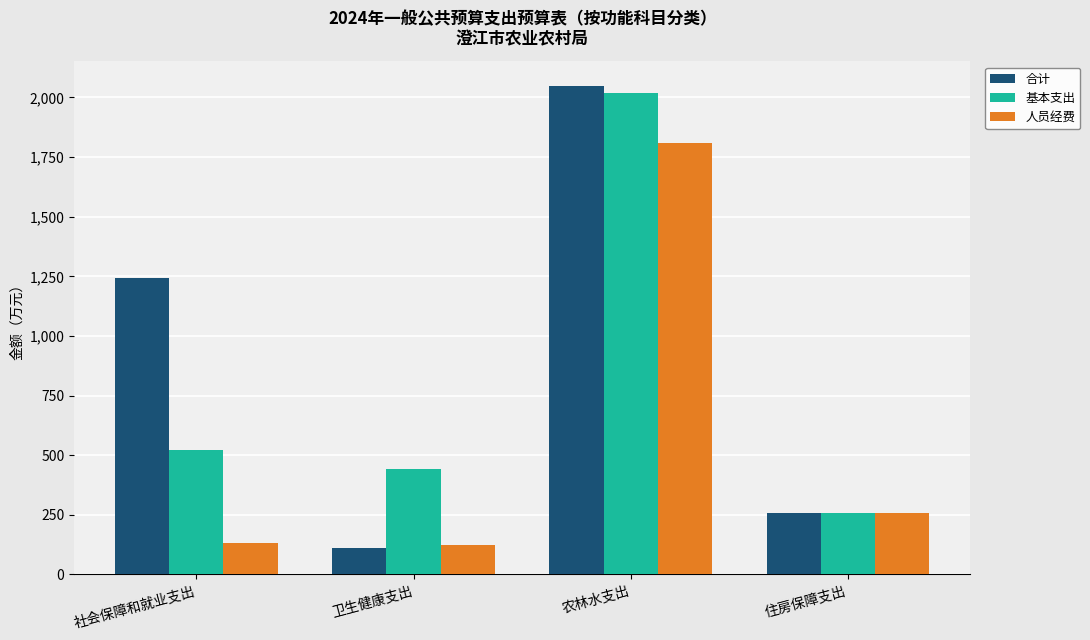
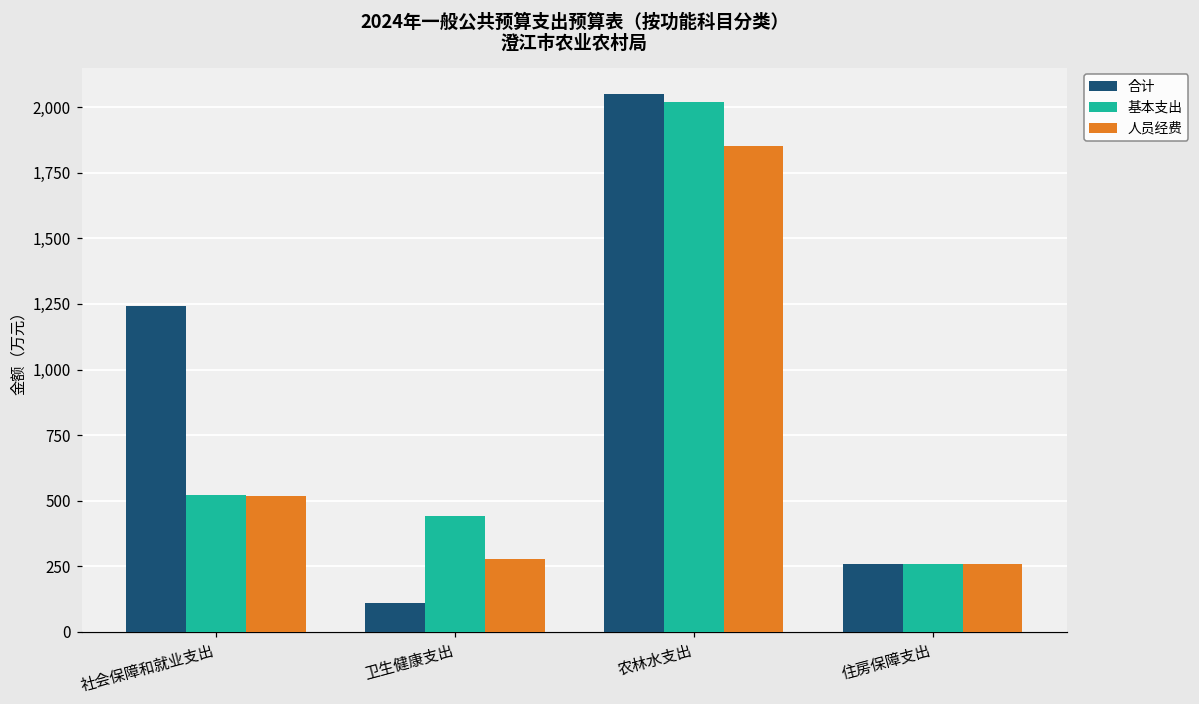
  {
    "合计": {
      "社会保障和就业支出": "1,240",
      "卫生健康支出": "110",
      "农林水支出": "2,050",
      "住房保障支出": "260"
    },
    "基本支出": {
      "社会保障和就业支出": "520",
      "卫生健康支出": "440",
      "农林水支出": "2,020",
      "住房保障支出": "260"
    },
    "人员经费": {
-     "社会保障和就业支出": "130",
-     "卫生健康支出": "120",
-     "农林水支出": "1,810",
+     "社会保障和就业支出": "520",
+     "卫生健康支出": "280",
+     "农林水支出": "1,850",
      "住房保障支出": "260"
    }
  }
